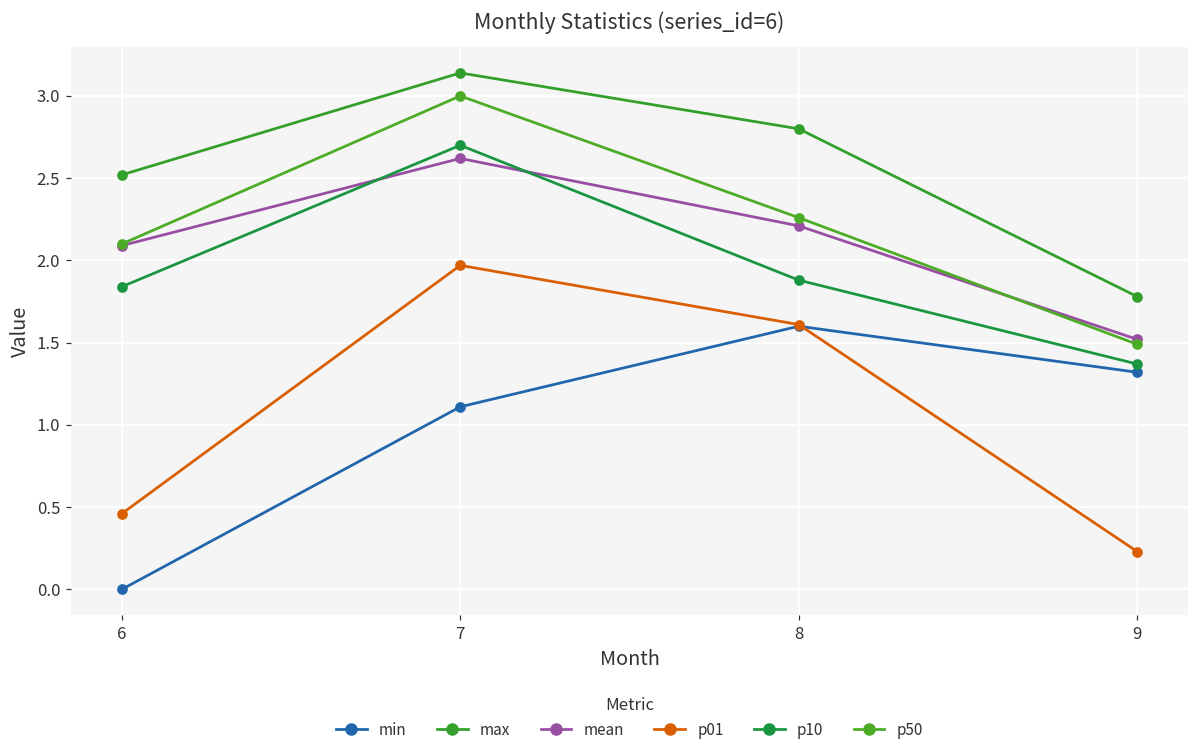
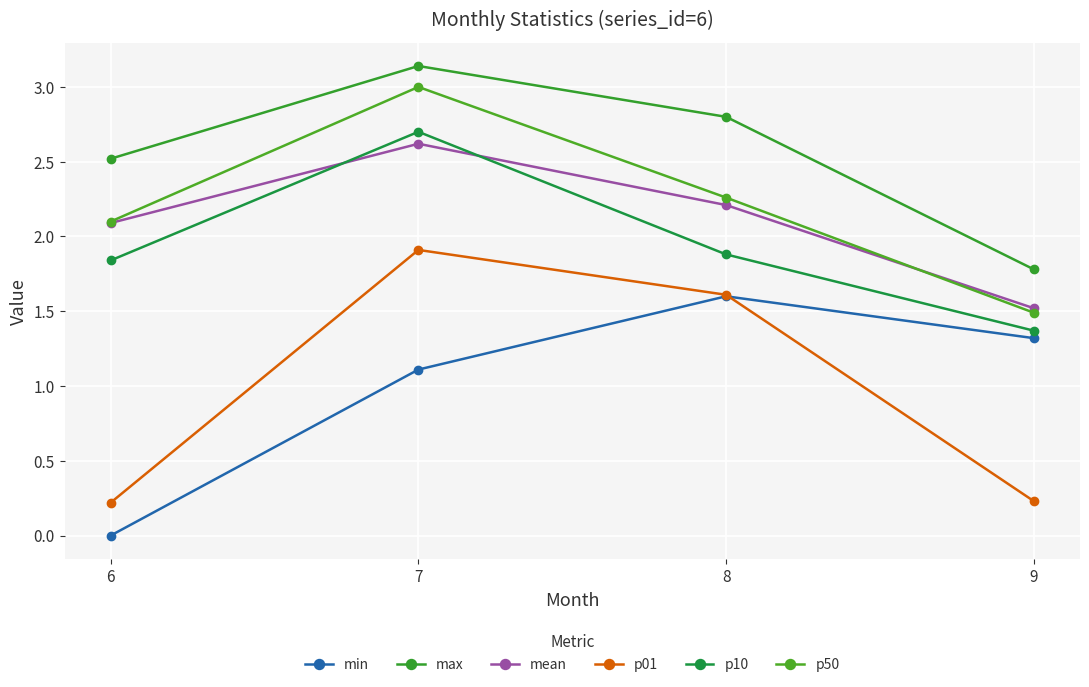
  {
    "min": {
      "6": 0.00,
      "7": 1.11,
      "9": 1.32
    },
    "mean": {
      "7": 2.62,
      "8": 2.21,
      "9": 1.52
    },
    "p01": {
-     "6": 0.46,
-     "7": 1.97,
+     "6": 0.22,
+     "7": 1.91,
      "9": 0.23
    }
  }
